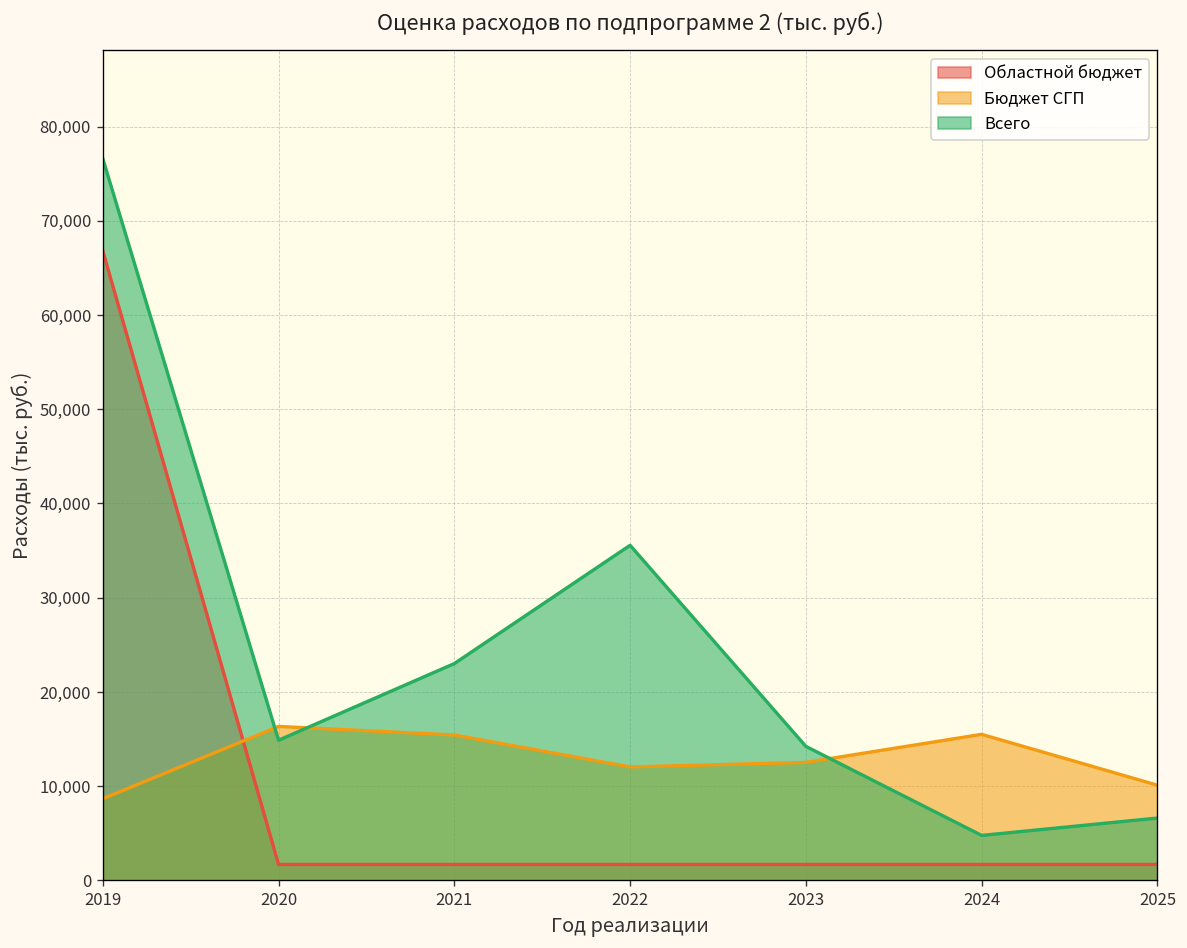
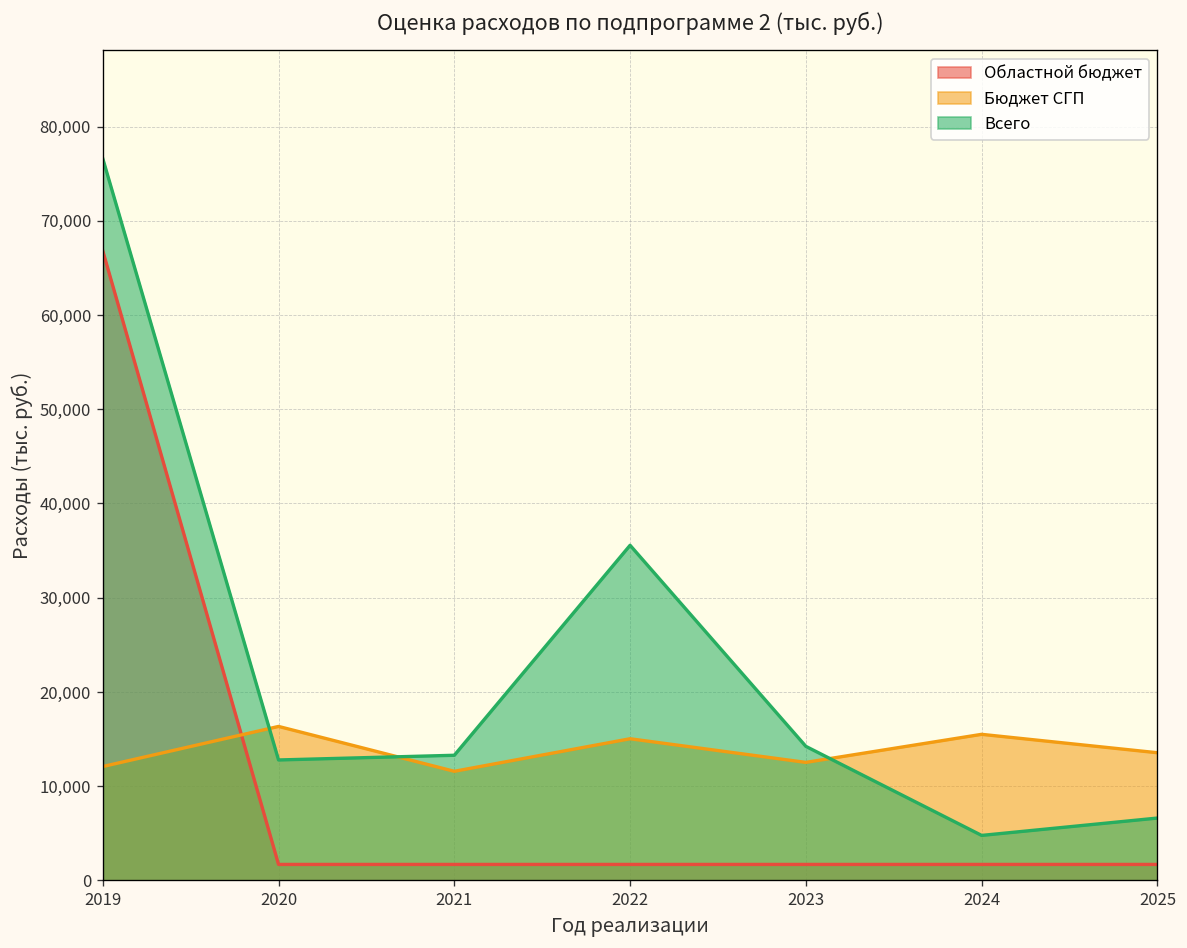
  {
    "Областной бюджет": {
      "2019": "67,000",
      "2020": "2,000",
      "2021": "2,000",
      "2022": "2,000",
      "2023": "2,000",
      "2024": "2,000",
      "2025": "2,000"
    },
    "Бюджет СГП": {
-     "2019": "9,000",
+     "2019": "12,000",
      "2020": "16,000",
-     "2021": "15,000",
-     "2022": "12,000",
+     "2021": "12,000",
+     "2022": "15,000",
      "2023": "13,000",
      "2024": "16,000",
-     "2025": "10,000"
+     "2025": "14,000"
    },
    "Всего": {
      "2019": "77,000",
-     "2020": "15,000",
-     "2021": "23,000",
+     "2020": "13,000",
+     "2021": "13,000",
      "2022": "36,000",
      "2023": "14,000",
      "2024": "5,000",
      "2025": "7,000"
    }
  }
